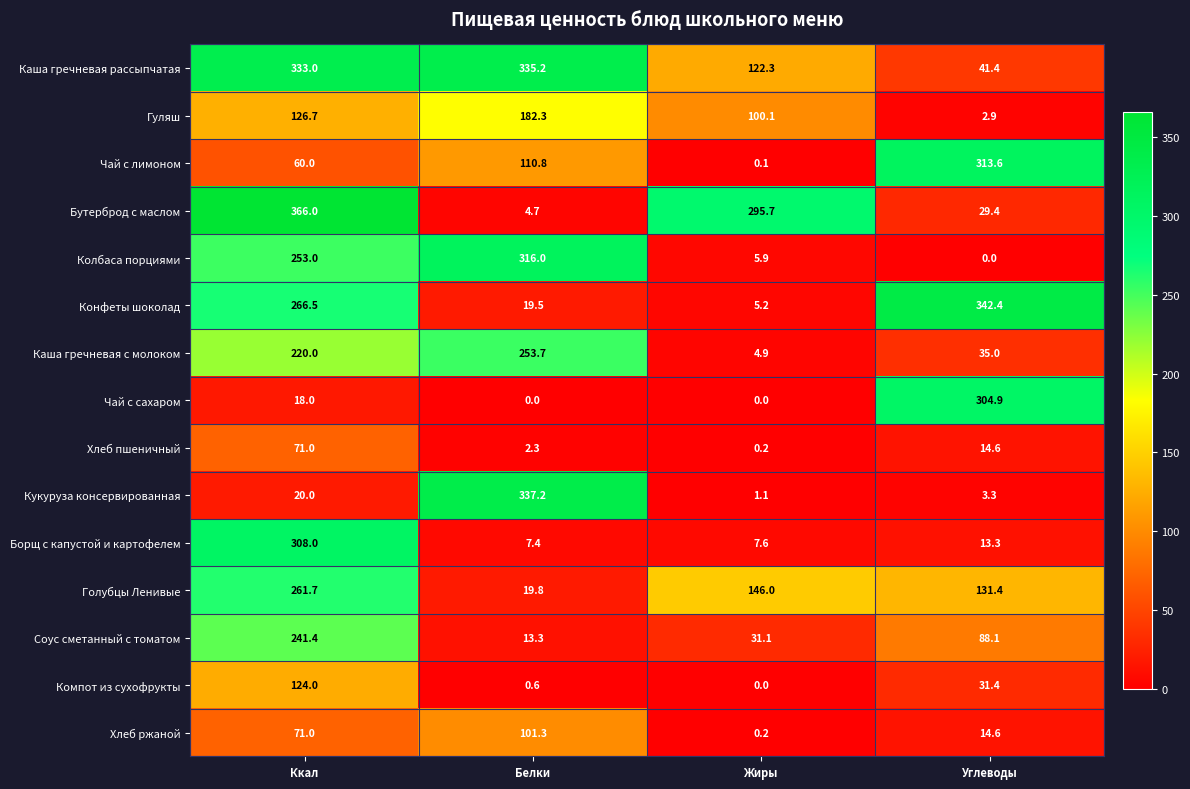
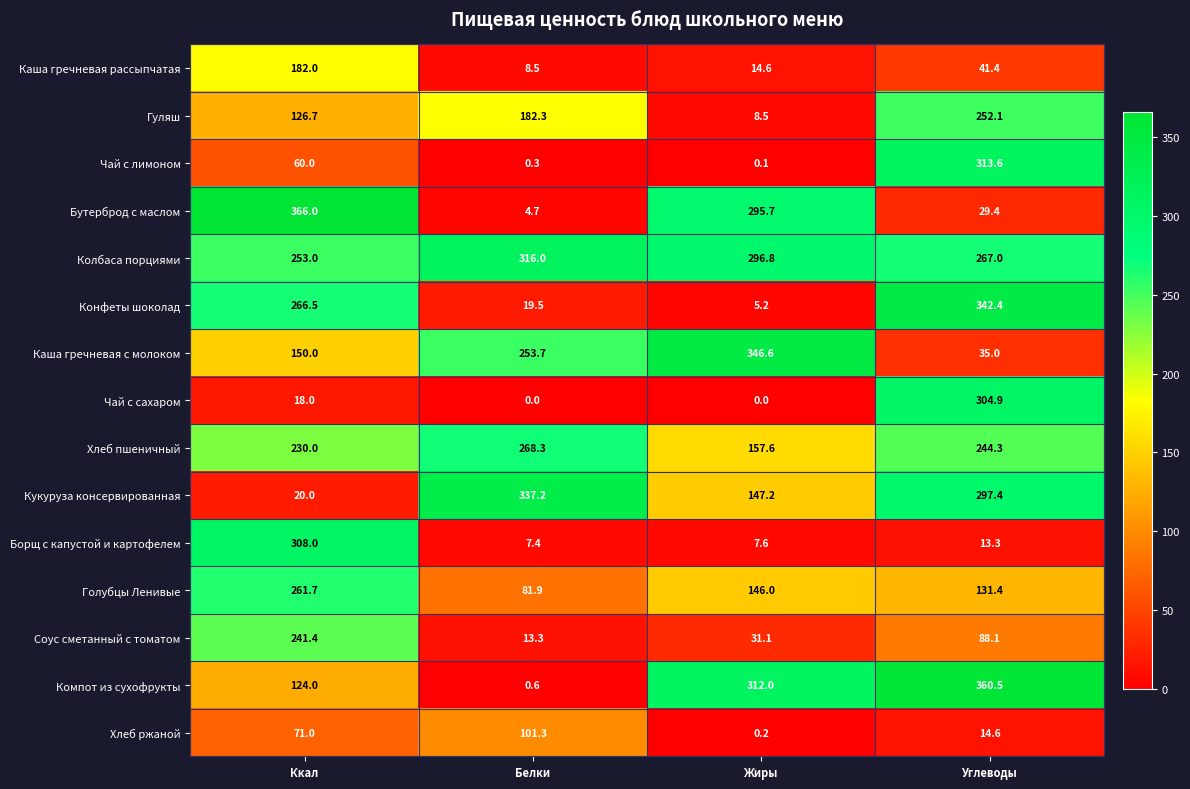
  {
    "Каша гречневая рассыпчатая": {
-     "Ккал": 333.0,
-     "Белки": 335.2,
-     "Жиры": 122.3,
+     "Ккал": 182.0,
+     "Белки": 8.5,
+     "Жиры": 14.6,
      "Углеводы": 41.4
    },
    "Гуляш": {
      "Ккал": 126.7,
      "Белки": 182.3,
-     "Жиры": 100.1,
-     "Углеводы": 2.9
+     "Жиры": 8.5,
+     "Углеводы": 252.1
    },
    "Чай с лимоном": {
      "Ккал": 60.0,
-     "Белки": 110.8,
+     "Белки": 0.3,
      "Жиры": 0.1,
      "Углеводы": 313.6
    },
    "Бутерброд с маслом": {
      "Ккал": 366.0,
      "Белки": 4.7,
      "Жиры": 295.7,
      "Углеводы": 29.4
    },
    "Колбаса порциями": {
      "Ккал": 253.0,
      "Белки": 316.0,
-     "Жиры": 5.9,
-     "Углеводы": 0.0
+     "Жиры": 296.8,
+     "Углеводы": 267.0
    },
    "Конфеты шоколад": {
      "Ккал": 266.5,
      "Белки": 19.5,
      "Жиры": 5.2,
      "Углеводы": 342.4
    },
    "Каша гречневая с молоком": {
-     "Ккал": 220.0,
+     "Ккал": 150.0,
      "Белки": 253.7,
-     "Жиры": 4.9,
+     "Жиры": 346.6,
      "Углеводы": 35.0
    },
    "Чай с сахаром": {
      "Ккал": 18.0,
      "Белки": 0.0,
      "Жиры": 0.0,
      "Углеводы": 304.9
    },
    "Хлеб пшеничный": {
-     "Ккал": 71.0,
-     "Белки": 2.3,
-     "Жиры": 0.2,
-     "Углеводы": 14.6
+     "Ккал": 230.0,
+     "Белки": 268.3,
+     "Жиры": 157.6,
+     "Углеводы": 244.3
    },
    "Кукуруза консервированная": {
      "Ккал": 20.0,
      "Белки": 337.2,
-     "Жиры": 1.1,
-     "Углеводы": 3.3
+     "Жиры": 147.2,
+     "Углеводы": 297.4
    },
    "Борщ с капустой и картофелем": {
      "Ккал": 308.0,
      "Белки": 7.4,
      "Жиры": 7.6,
      "Углеводы": 13.3
    },
    "Голубцы Ленивые": {
      "Ккал": 261.7,
-     "Белки": 19.8,
+     "Белки": 81.9,
      "Жиры": 146.0,
      "Углеводы": 131.4
    },
    "Соус сметанный с томатом": {
      "Ккал": 241.4,
      "Белки": 13.3,
      "Жиры": 31.1,
      "Углеводы": 88.1
    },
    "Компот из сухофрукты": {
      "Ккал": 124.0,
      "Белки": 0.6,
-     "Жиры": 0.0,
-     "Углеводы": 31.4
+     "Жиры": 312.0,
+     "Углеводы": 360.5
    },
    "Хлеб ржаной": {
      "Ккал": 71.0,
      "Белки": 101.3,
      "Жиры": 0.2,
      "Углеводы": 14.6
    }
  }
